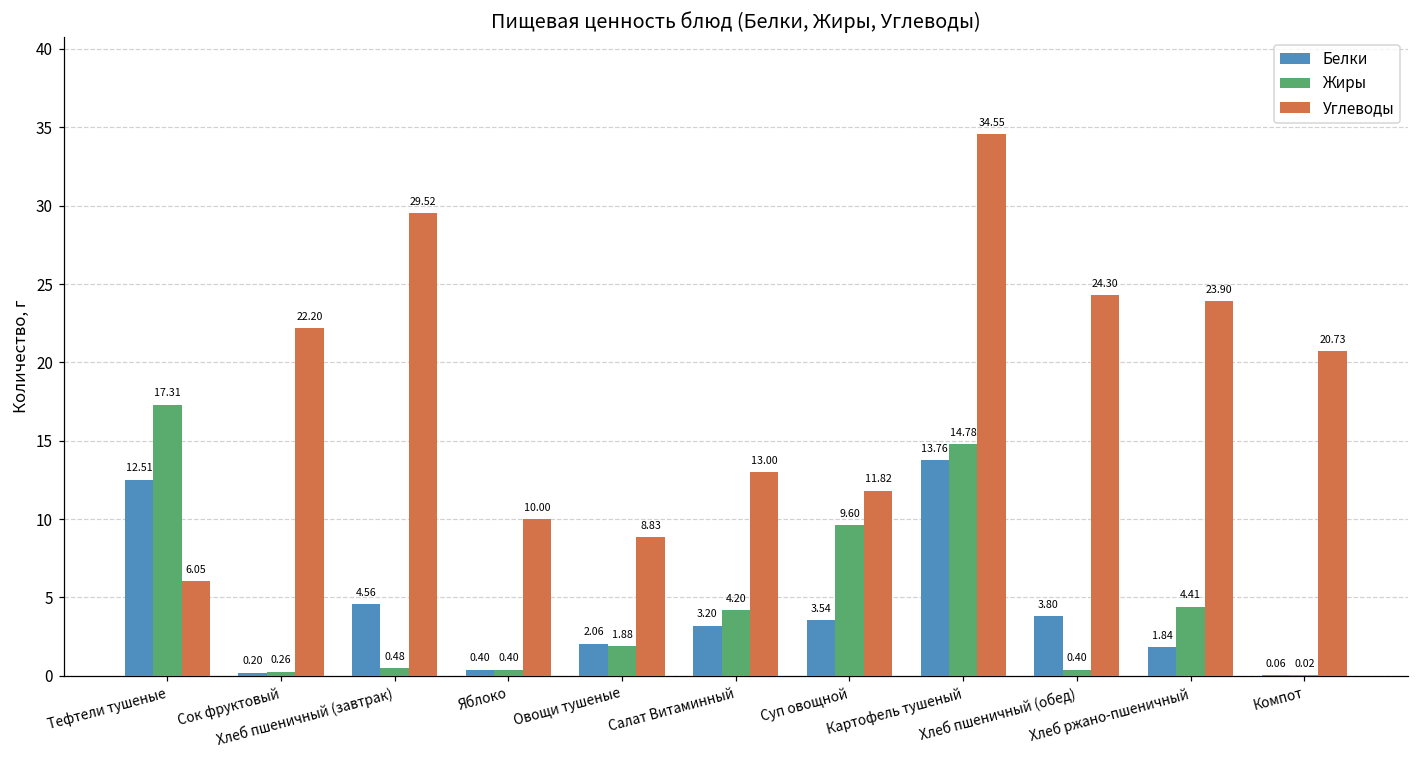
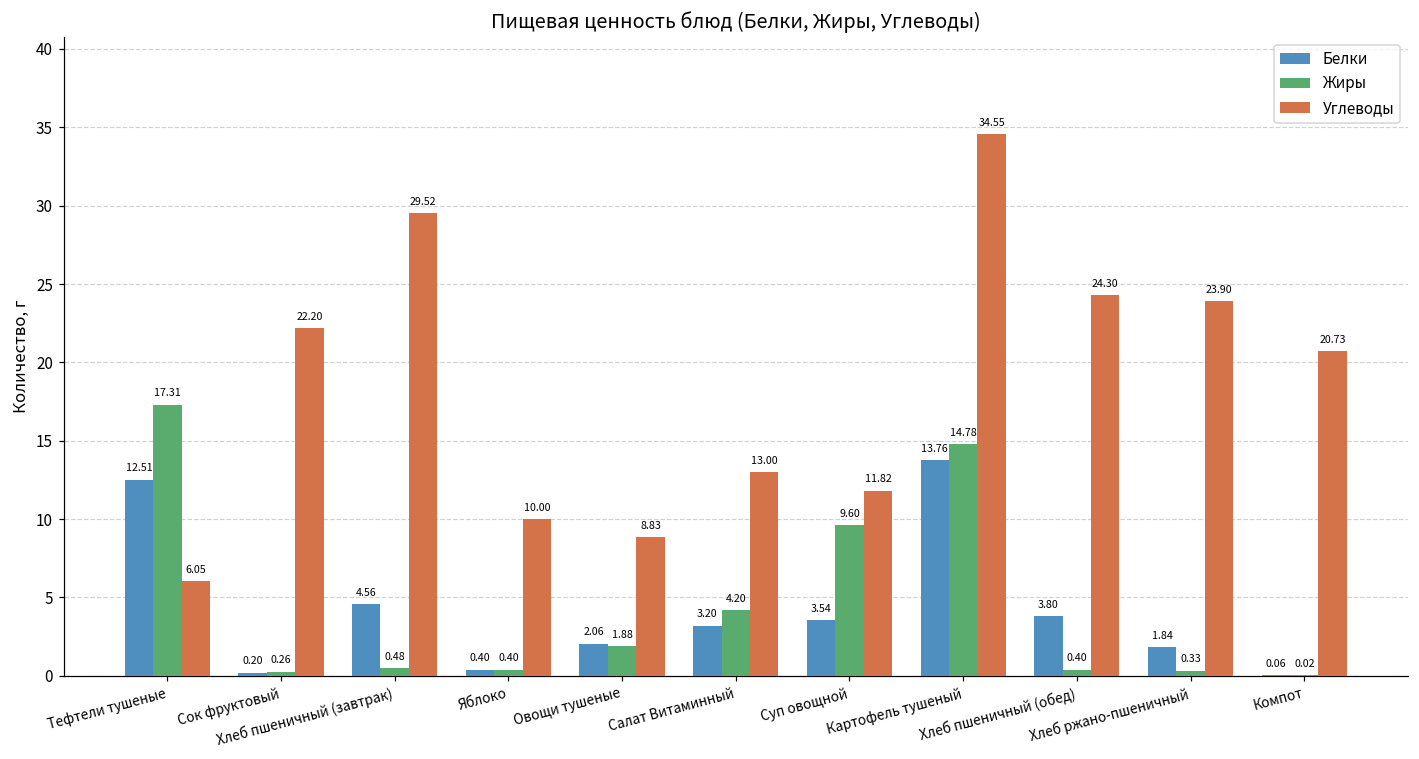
  {
    "Белки": {
      "Тефтели тушеные": 12.51,
      "Сок фруктовый": 0.20,
      "Хлеб пшеничный (завтрак)": 4.56,
      "Яблоко": 0.40,
      "Овощи тушеные": 2.06,
      "Салат Витаминный": 3.20,
      "Суп овощной": 3.54,
      "Картофель тушеный": 13.76,
      "Хлеб пшеничный (обед)": 3.80,
      "Хлеб ржано-пшеничный": 1.84,
      "Компот": 0.06
    },
    "Жиры": {
      "Тефтели тушеные": 17.31,
      "Сок фруктовый": 0.26,
      "Хлеб пшеничный (завтрак)": 0.48,
      "Яблоко": 0.40,
      "Овощи тушеные": 1.88,
      "Салат Витаминный": 4.20,
      "Суп овощной": 9.60,
      "Картофель тушеный": 14.78,
      "Хлеб пшеничный (обед)": 0.40,
-     "Хлеб ржано-пшеничный": 4.41,
+     "Хлеб ржано-пшеничный": 0.33,
      "Компот": 0.02
    },
    "Углеводы": {
      "Тефтели тушеные": 6.05,
      "Сок фруктовый": 22.20,
      "Хлеб пшеничный (завтрак)": 29.52,
      "Яблоко": 10.00,
      "Овощи тушеные": 8.83,
      "Салат Витаминный": 13.00,
      "Суп овощной": 11.82,
      "Картофель тушеный": 34.55,
      "Хлеб пшеничный (обед)": 24.30,
      "Хлеб ржано-пшеничный": 23.90,
      "Компот": 20.73
    }
  }
